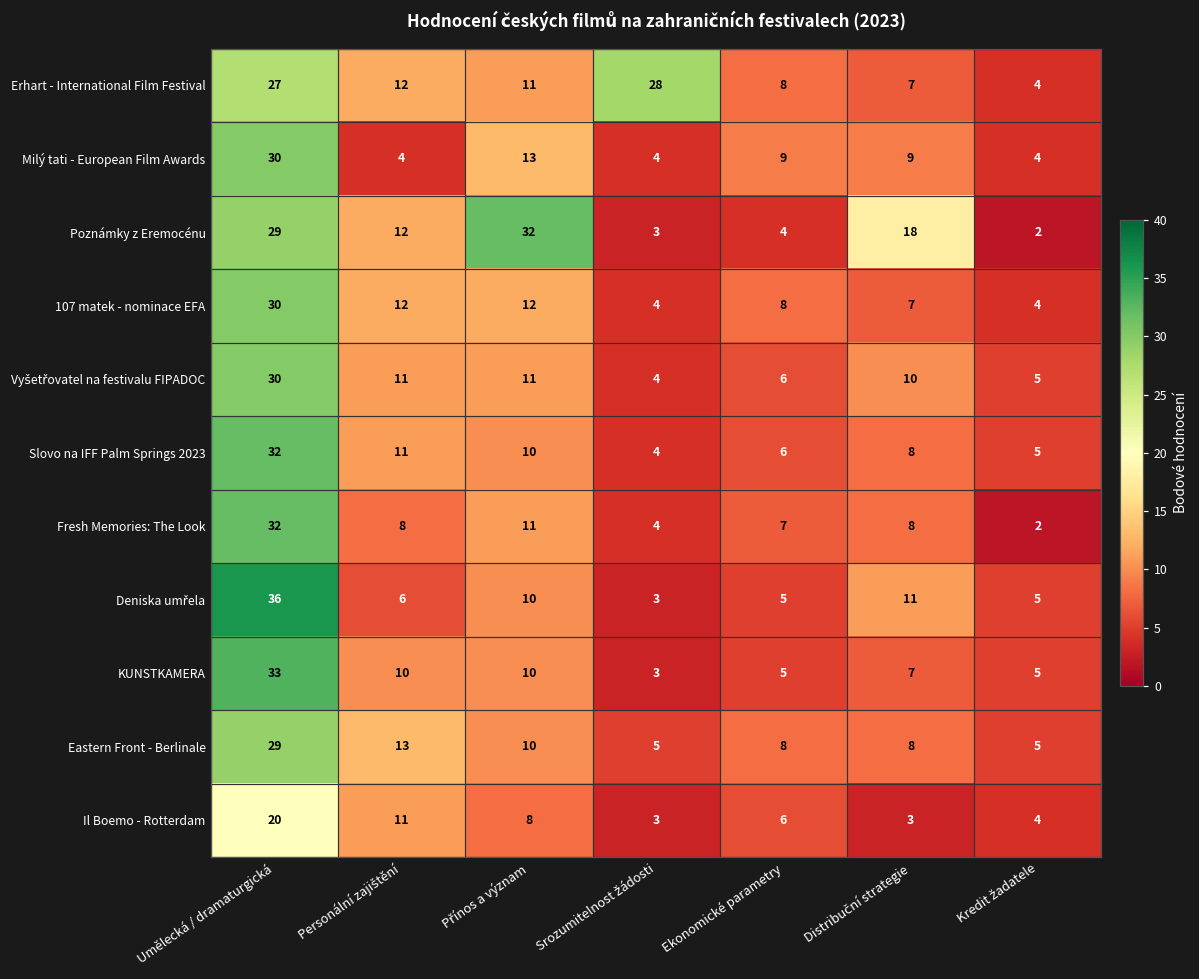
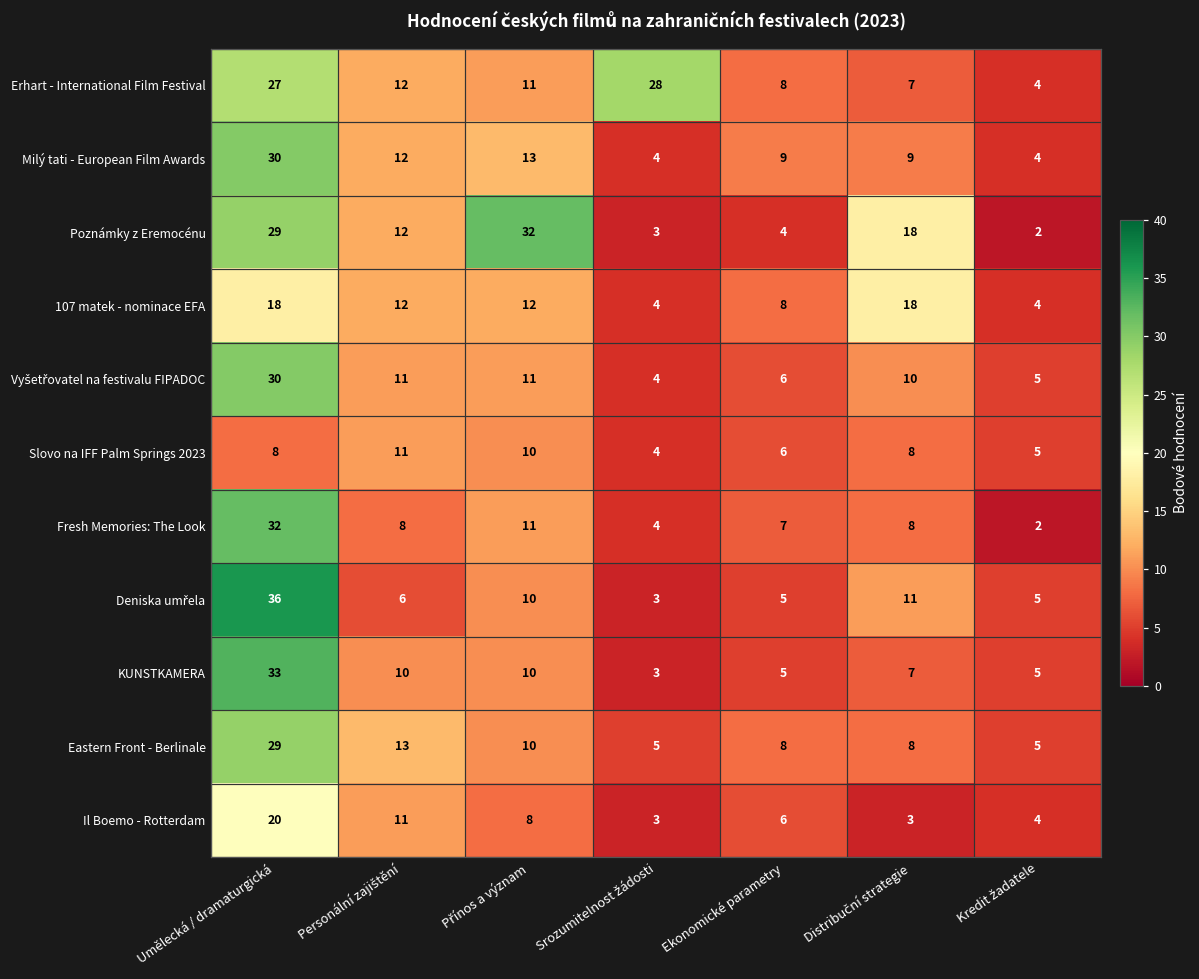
  {
    "Erhart - International Film Festival": {
      "Umělecká / dramaturgická": 27,
      "Personální zajištění": 12,
      "Přínos a význam": 11,
      "Srozumitelnost žádosti": 28,
      "Ekonomické parametry": 8,
      "Distribuční strategie": 7,
      "Kredit žadatele": 4
    },
    "Milý tati - European Film Awards": {
      "Umělecká / dramaturgická": 30,
-     "Personální zajištění": 4,
+     "Personální zajištění": 12,
      "Přínos a význam": 13,
      "Srozumitelnost žádosti": 4,
      "Ekonomické parametry": 9,
      "Distribuční strategie": 9,
      "Kredit žadatele": 4
    },
    "Poznámky z Eremocénu": {
      "Umělecká / dramaturgická": 29,
      "Personální zajištění": 12,
      "Přínos a význam": 32,
      "Srozumitelnost žádosti": 3,
      "Ekonomické parametry": 4,
      "Distribuční strategie": 18,
      "Kredit žadatele": 2
    },
    "107 matek - nominace EFA": {
-     "Umělecká / dramaturgická": 30,
+     "Umělecká / dramaturgická": 18,
      "Personální zajištění": 12,
      "Přínos a význam": 12,
      "Srozumitelnost žádosti": 4,
      "Ekonomické parametry": 8,
-     "Distribuční strategie": 7,
+     "Distribuční strategie": 18,
      "Kredit žadatele": 4
    },
    "Vyšetřovatel na festivalu FIPADOC": {
      "Umělecká / dramaturgická": 30,
      "Personální zajištění": 11,
      "Přínos a význam": 11,
      "Srozumitelnost žádosti": 4,
      "Ekonomické parametry": 6,
      "Distribuční strategie": 10,
      "Kredit žadatele": 5
    },
    "Slovo na IFF Palm Springs 2023": {
-     "Umělecká / dramaturgická": 32,
+     "Umělecká / dramaturgická": 8,
      "Personální zajištění": 11,
      "Přínos a význam": 10,
      "Srozumitelnost žádosti": 4,
      "Ekonomické parametry": 6,
      "Distribuční strategie": 8,
      "Kredit žadatele": 5
    },
    "Fresh Memories: The Look": {
      "Umělecká / dramaturgická": 32,
      "Personální zajištění": 8,
      "Přínos a význam": 11,
      "Srozumitelnost žádosti": 4,
      "Ekonomické parametry": 7,
      "Distribuční strategie": 8,
      "Kredit žadatele": 2
    },
    "Deniska umřela": {
      "Umělecká / dramaturgická": 36,
      "Personální zajištění": 6,
      "Přínos a význam": 10,
      "Srozumitelnost žádosti": 3,
      "Ekonomické parametry": 5,
      "Distribuční strategie": 11,
      "Kredit žadatele": 5
    },
    "KUNSTKAMERA": {
      "Umělecká / dramaturgická": 33,
      "Personální zajištění": 10,
      "Přínos a význam": 10,
      "Srozumitelnost žádosti": 3,
      "Ekonomické parametry": 5,
      "Distribuční strategie": 7,
      "Kredit žadatele": 5
    },
    "Eastern Front - Berlinale": {
      "Umělecká / dramaturgická": 29,
      "Personální zajištění": 13,
      "Přínos a význam": 10,
      "Srozumitelnost žádosti": 5,
      "Ekonomické parametry": 8,
      "Distribuční strategie": 8,
      "Kredit žadatele": 5
    },
    "Il Boemo - Rotterdam": {
      "Umělecká / dramaturgická": 20,
      "Personální zajištění": 11,
      "Přínos a význam": 8,
      "Srozumitelnost žádosti": 3,
      "Ekonomické parametry": 6,
      "Distribuční strategie": 3,
      "Kredit žadatele": 4
    }
  }
